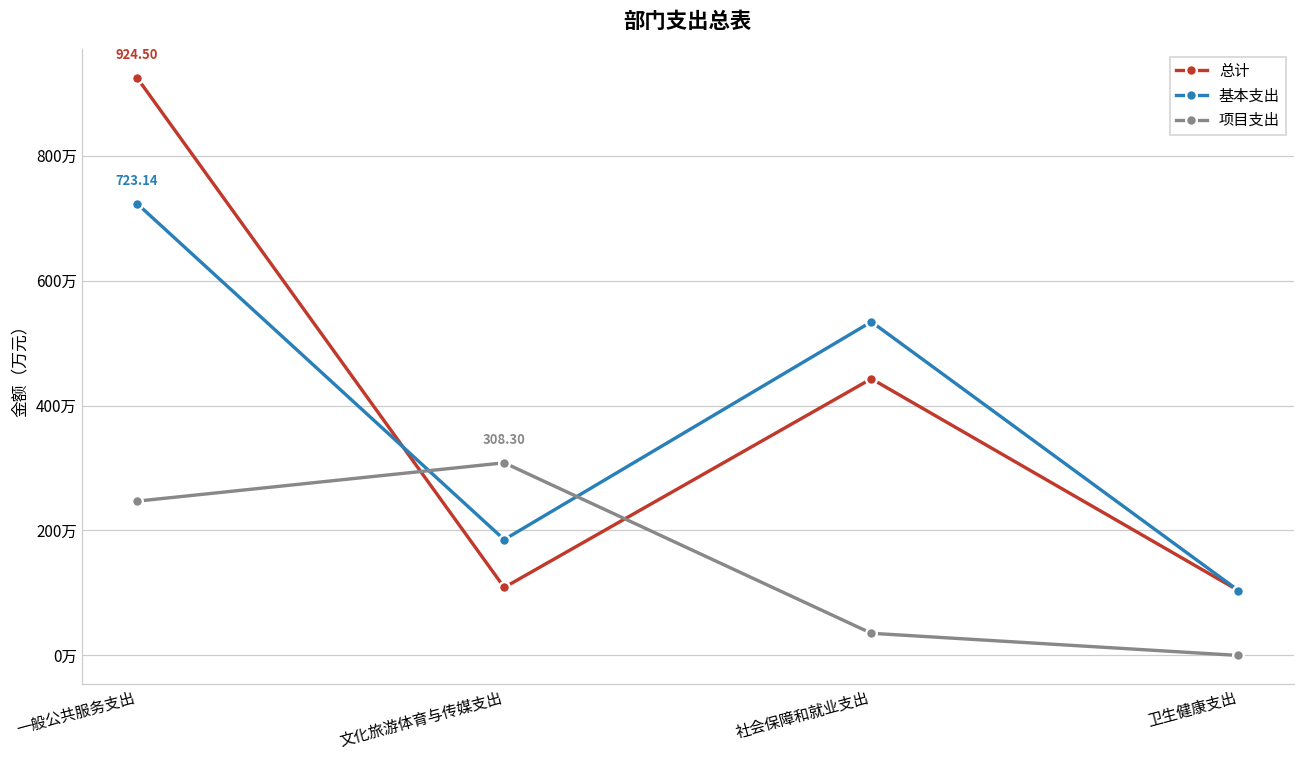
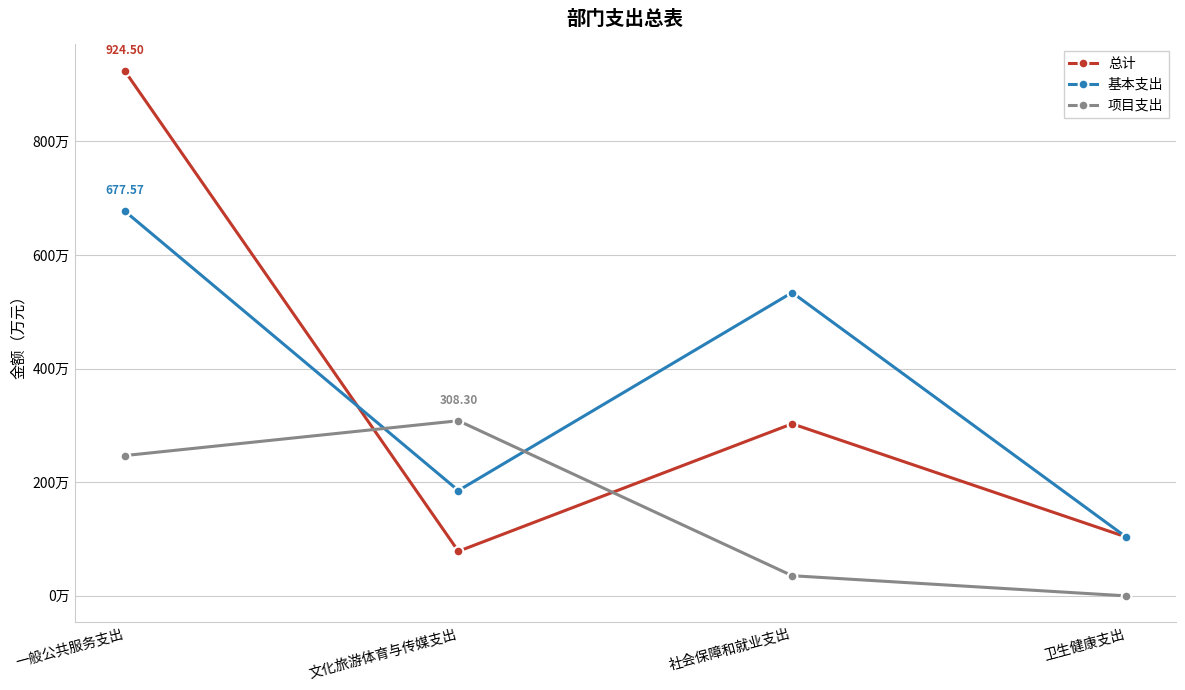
  {
    "总计": {
-     "文化旅游体育与传媒支出": "110万",
-     "社会保障和就业支出": "440万"
+     "文化旅游体育与传媒支出": "80万",
+     "社会保障和就业支出": "300万"
    },
    "基本支出": {
-     "一般公共服务支出": "723.14"
+     "一般公共服务支出": "677.57"
    },
    "项目支出": {
      "文化旅游体育与传媒支出": "308.30"
    }
  }
